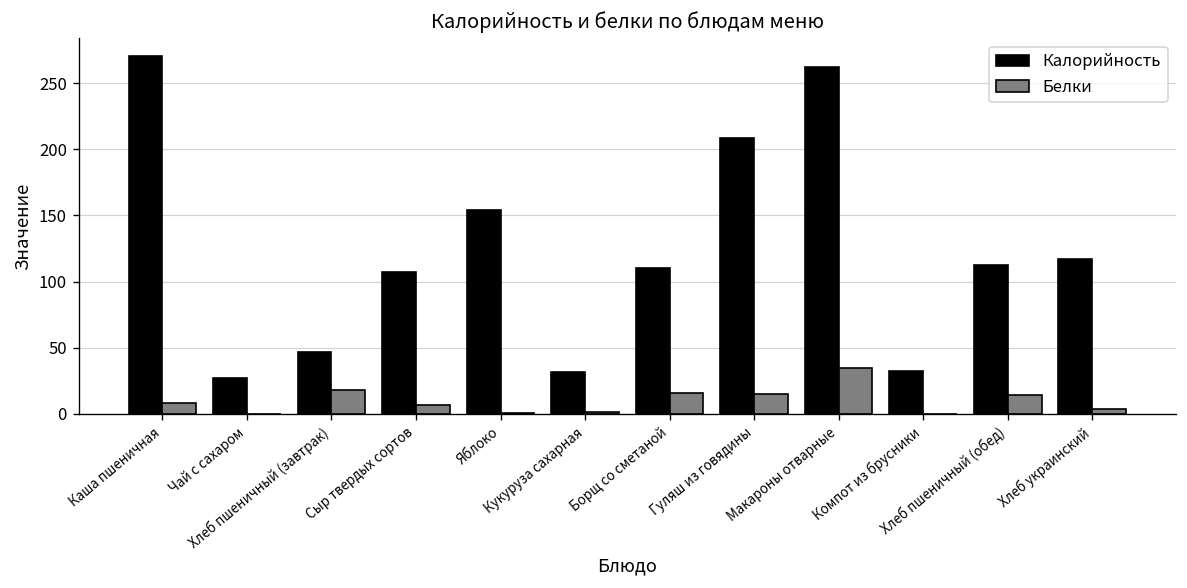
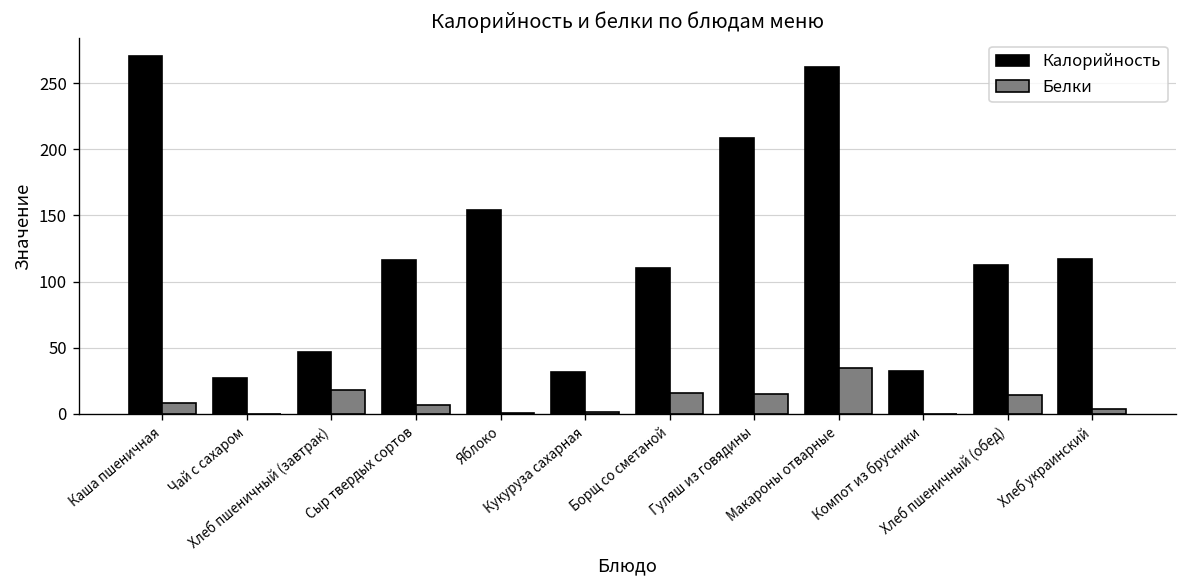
  {
    "Калорийность": {
      "Каша пшеничная": 270,
      "Чай с сахаром": 27,
      "Хлеб пшеничный (завтрак)": 47,
-     "Сыр твердых сортов": 108,
+     "Сыр твердых сортов": 116,
      "Яблоко": 154,
      "Кукуруза сахарная": 31,
      "Борщ со сметаной": 110,
      "Гуляш из говядины": 209,
      "Макароны отварные": 262,
      "Компот из брусники": 33,
      "Хлеб пшеничный (обед)": 112,
      "Хлеб украинский": 117
    },
    "Белки": {
      "Каша пшеничная": 8,
      "Хлеб пшеничный (завтрак)": 18,
      "Сыр твердых сортов": 7,
      "Борщ со сметаной": 15,
      "Гуляш из говядины": 15,
      "Макароны отварные": 35,
      "Хлеб пшеничный (обед)": 14,
      "Хлеб украинский": 4
    }
  }
